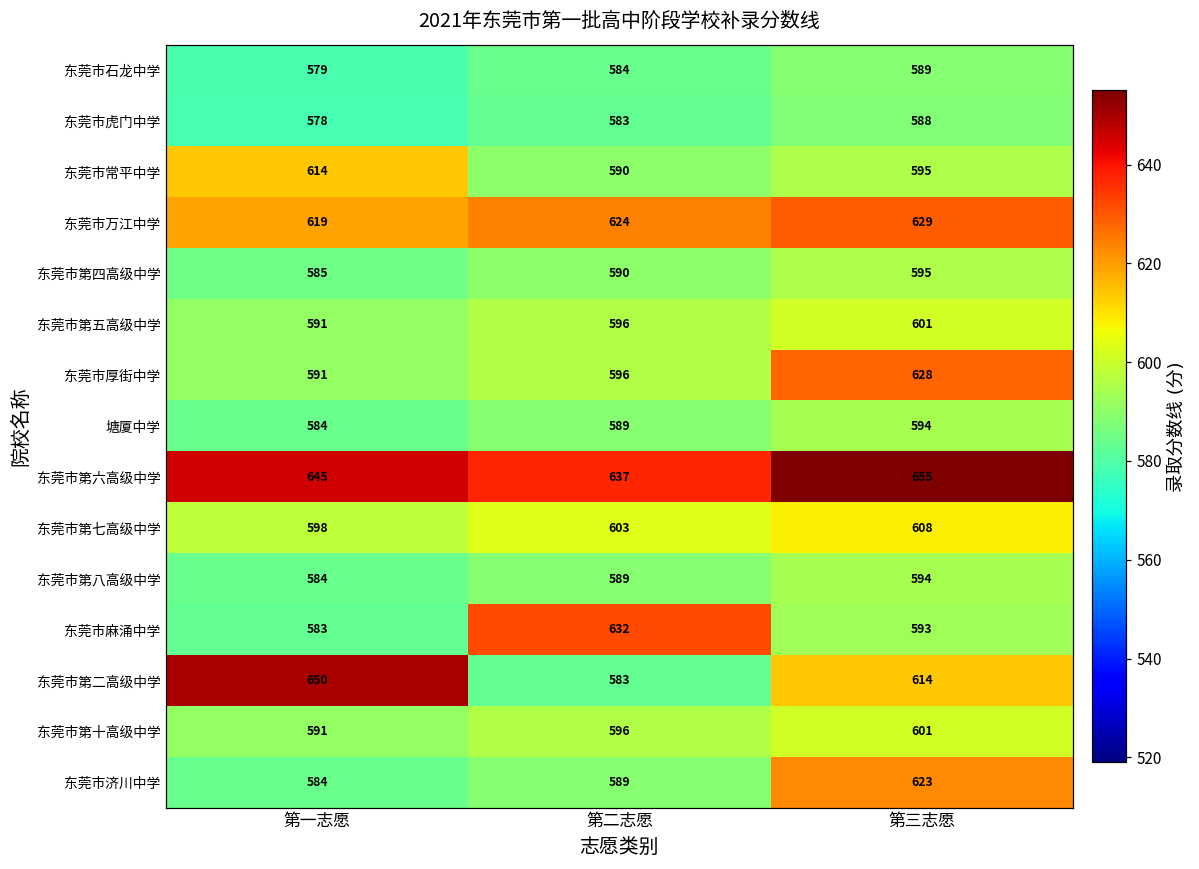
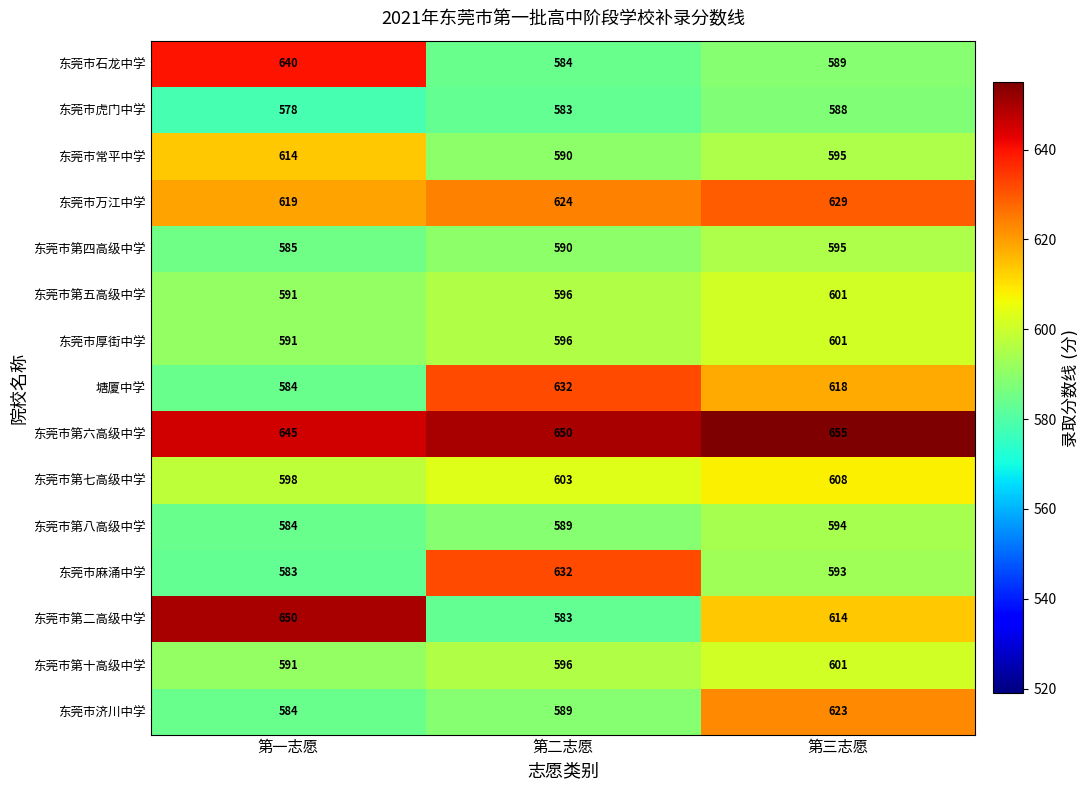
  {
    "东莞市石龙中学": {
-     "第一志愿": 579,
+     "第一志愿": 640,
      "第二志愿": 584,
      "第三志愿": 589
    },
    "东莞市虎门中学": {
      "第一志愿": 578,
      "第二志愿": 583,
      "第三志愿": 588
    },
    "东莞市常平中学": {
      "第一志愿": 614,
      "第二志愿": 590,
      "第三志愿": 595
    },
    "东莞市万江中学": {
      "第一志愿": 619,
      "第二志愿": 624,
      "第三志愿": 629
    },
    "东莞市第四高级中学": {
      "第一志愿": 585,
      "第二志愿": 590,
      "第三志愿": 595
    },
    "东莞市第五高级中学": {
      "第一志愿": 591,
      "第二志愿": 596,
      "第三志愿": 601
    },
    "东莞市厚街中学": {
      "第一志愿": 591,
      "第二志愿": 596,
-     "第三志愿": 628
+     "第三志愿": 601
    },
    "塘厦中学": {
      "第一志愿": 584,
-     "第二志愿": 589,
-     "第三志愿": 594
+     "第二志愿": 632,
+     "第三志愿": 618
    },
    "东莞市第六高级中学": {
      "第一志愿": 645,
-     "第二志愿": 637,
+     "第二志愿": 650,
      "第三志愿": 655
    },
    "东莞市第七高级中学": {
      "第一志愿": 598,
      "第二志愿": 603,
      "第三志愿": 608
    },
    "东莞市第八高级中学": {
      "第一志愿": 584,
      "第二志愿": 589,
      "第三志愿": 594
    },
    "东莞市麻涌中学": {
      "第一志愿": 583,
      "第二志愿": 632,
      "第三志愿": 593
    },
    "东莞市第二高级中学": {
      "第一志愿": 650,
      "第二志愿": 583,
      "第三志愿": 614
    },
    "东莞市第十高级中学": {
      "第一志愿": 591,
      "第二志愿": 596,
      "第三志愿": 601
    },
    "东莞市济川中学": {
      "第一志愿": 584,
      "第二志愿": 589,
      "第三志愿": 623
    }
  }
